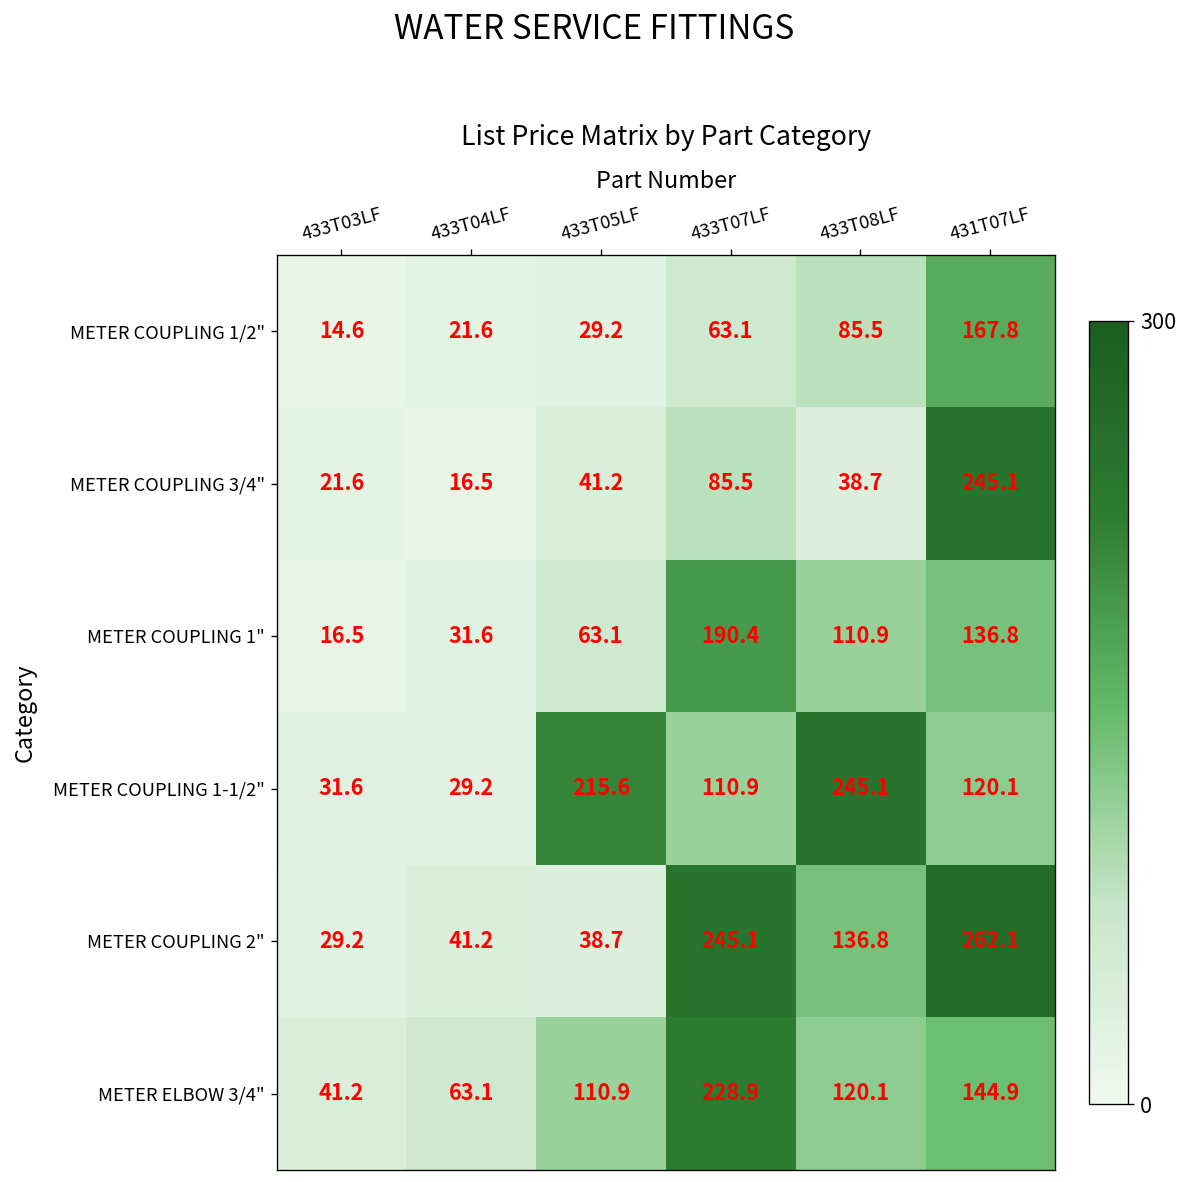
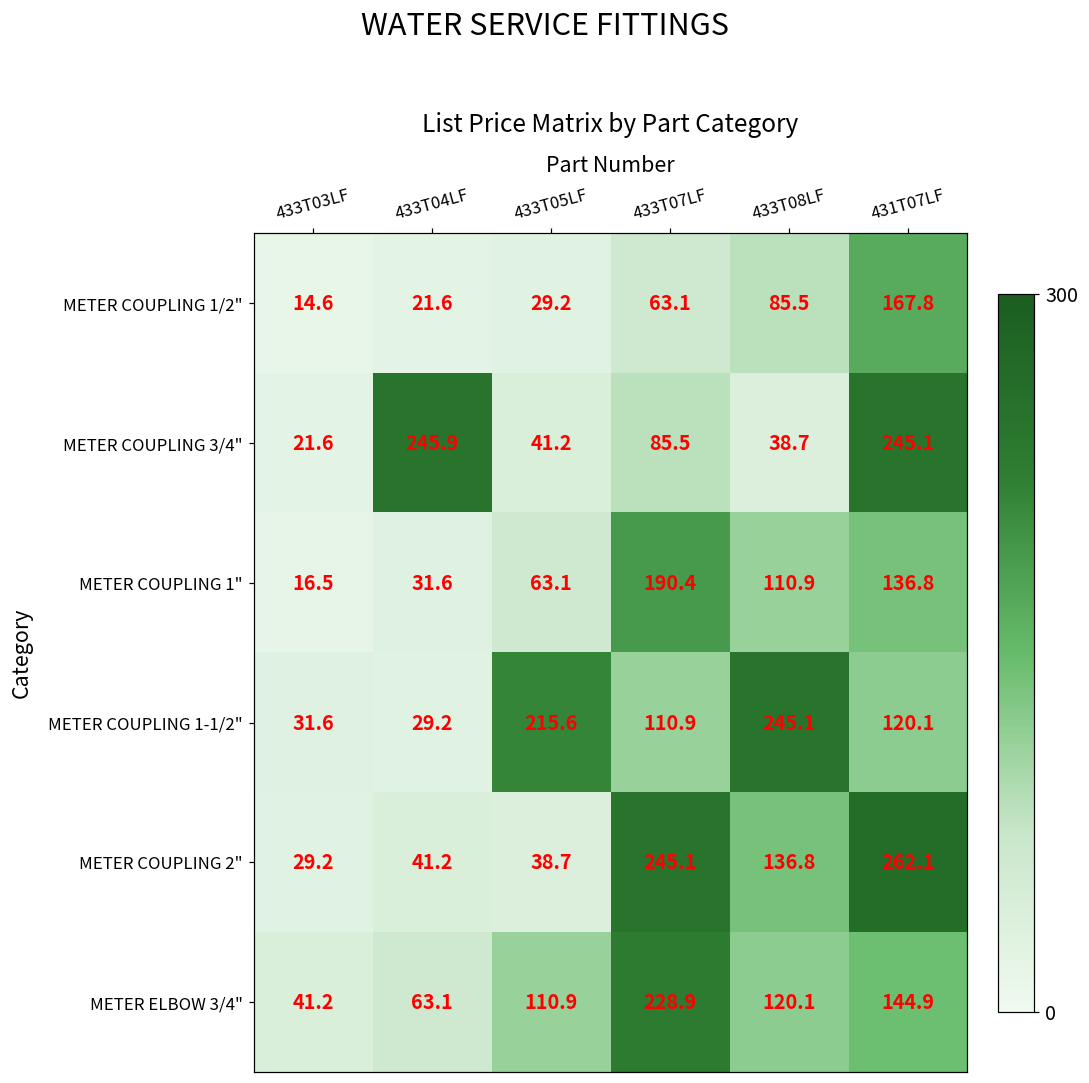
  {
    "METER COUPLING 1/2\"": {
      "433T03LF": 14.6,
      "433T04LF": 21.6,
      "433T05LF": 29.2,
      "433T07LF": 63.1,
      "433T08LF": 85.5,
      "431T07LF": 167.8
    },
    "METER COUPLING 3/4\"": {
      "433T03LF": 21.6,
-     "433T04LF": 16.5,
+     "433T04LF": 245.9,
      "433T05LF": 41.2,
      "433T07LF": 85.5,
      "433T08LF": 38.7,
      "431T07LF": 245.1
    },
    "METER COUPLING 1\"": {
      "433T03LF": 16.5,
      "433T04LF": 31.6,
      "433T05LF": 63.1,
      "433T07LF": 190.4,
      "433T08LF": 110.9,
      "431T07LF": 136.8
    },
    "METER COUPLING 1-1/2\"": {
      "433T03LF": 31.6,
      "433T04LF": 29.2,
      "433T05LF": 215.6,
      "433T07LF": 110.9,
      "433T08LF": 245.1,
      "431T07LF": 120.1
    },
    "METER COUPLING 2\"": {
      "433T03LF": 29.2,
      "433T04LF": 41.2,
      "433T05LF": 38.7,
      "433T07LF": 245.1,
      "433T08LF": 136.8,
      "431T07LF": 262.1
    },
    "METER ELBOW 3/4\"": {
      "433T03LF": 41.2,
      "433T04LF": 63.1,
      "433T05LF": 110.9,
      "433T07LF": 228.9,
      "433T08LF": 120.1,
      "431T07LF": 144.9
    }
  }
